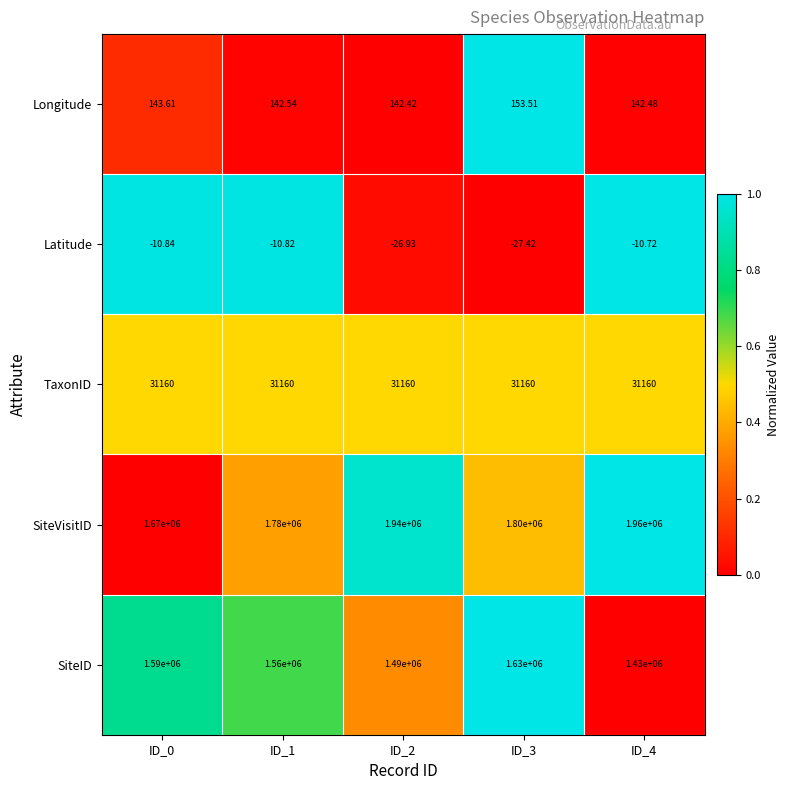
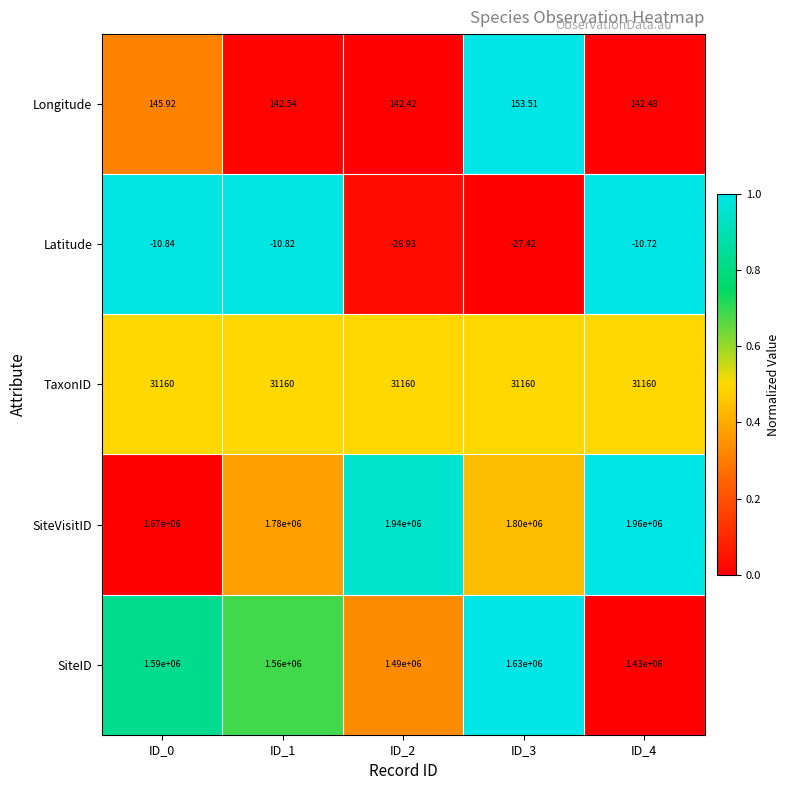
  {
    "Longitude": {
-     "ID_0": "143.61",
+     "ID_0": "145.92",
      "ID_1": "142.54",
      "ID_2": "142.42",
      "ID_3": "153.51",
      "ID_4": "142.48"
    },
    "Latitude": {
      "ID_0": "-10.84",
      "ID_1": "-10.82",
      "ID_2": "-26.93",
      "ID_3": "-27.42",
      "ID_4": "-10.72"
    },
    "TaxonID": {
      "ID_0": "31160",
      "ID_1": "31160",
      "ID_2": "31160",
      "ID_3": "31160",
      "ID_4": "31160"
    },
    "SiteVisitID": {
      "ID_0": "1.67e+06",
      "ID_1": "1.78e+06",
      "ID_2": "1.94e+06",
      "ID_3": "1.80e+06",
      "ID_4": "1.96e+06"
    },
    "SiteID": {
      "ID_0": "1.59e+06",
      "ID_1": "1.56e+06",
      "ID_2": "1.49e+06",
      "ID_3": "1.63e+06",
      "ID_4": "1.43e+06"
    }
  }
